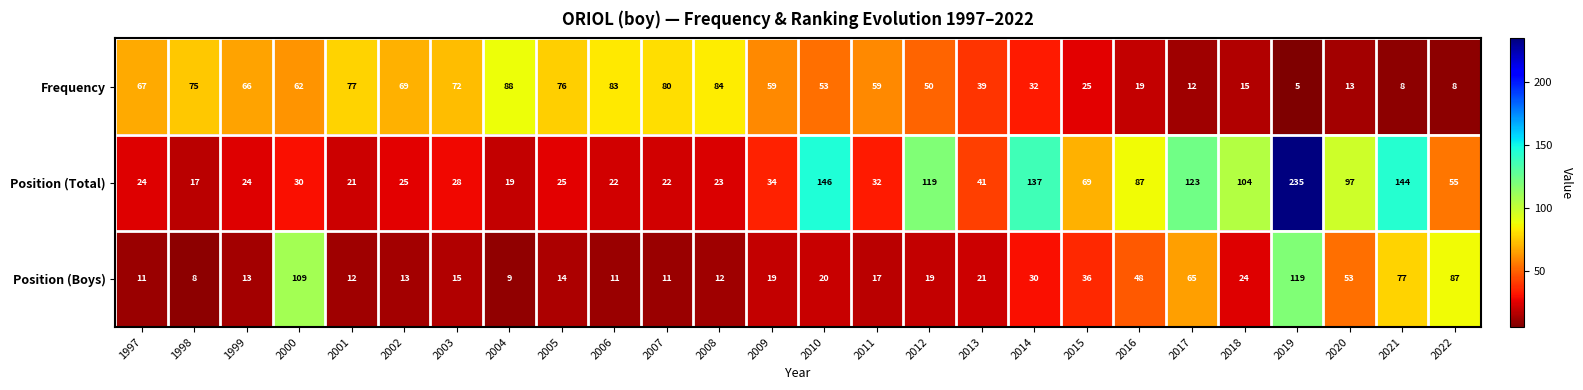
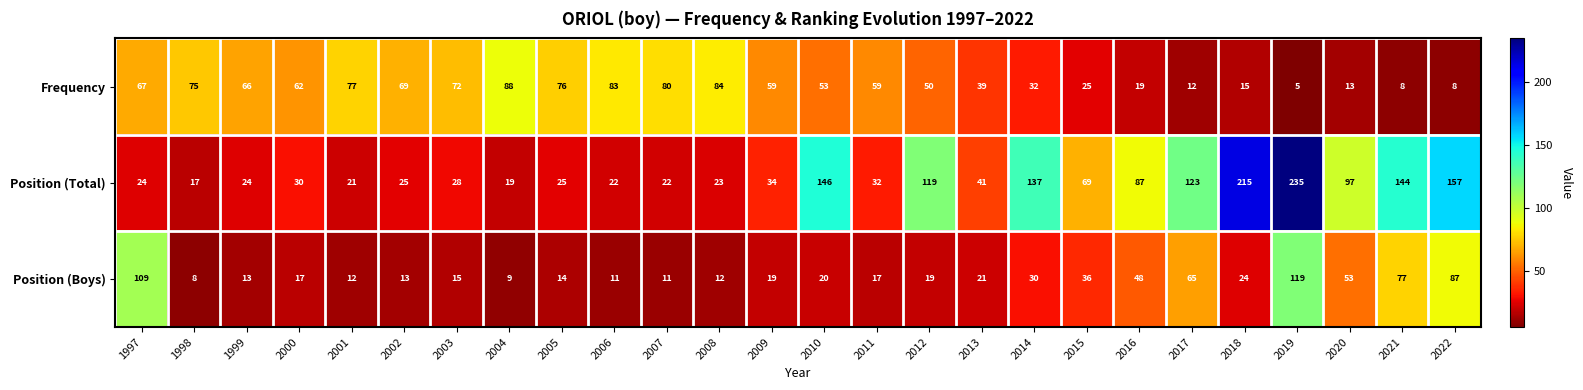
  {
    "Frequency": {
      "1997": 67,
      "1998": 75,
      "1999": 66,
      "2000": 62,
      "2001": 77,
      "2002": 69,
      "2003": 72,
      "2004": 88,
      "2005": 76,
      "2006": 83,
      "2007": 80,
      "2008": 84,
      "2009": 59,
      "2010": 53,
      "2011": 59,
      "2012": 50,
      "2013": 39,
      "2014": 32,
      "2015": 25,
      "2016": 19,
      "2017": 12,
      "2018": 15,
      "2019": 5,
      "2020": 13,
      "2021": 8,
      "2022": 8
    },
    "Position (Total)": {
      "1997": 24,
      "1998": 17,
      "1999": 24,
      "2000": 30,
      "2001": 21,
      "2002": 25,
      "2003": 28,
      "2004": 19,
      "2005": 25,
      "2006": 22,
      "2007": 22,
      "2008": 23,
      "2009": 34,
      "2010": 146,
      "2011": 32,
      "2012": 119,
      "2013": 41,
      "2014": 137,
      "2015": 69,
      "2016": 87,
      "2017": 123,
-     "2018": 104,
+     "2018": 215,
      "2019": 235,
      "2020": 97,
      "2021": 144,
-     "2022": 55
+     "2022": 157
    },
    "Position (Boys)": {
-     "1997": 11,
+     "1997": 109,
      "1998": 8,
      "1999": 13,
-     "2000": 109,
+     "2000": 17,
      "2001": 12,
      "2002": 13,
      "2003": 15,
      "2004": 9,
      "2005": 14,
      "2006": 11,
      "2007": 11,
      "2008": 12,
      "2009": 19,
      "2010": 20,
      "2011": 17,
      "2012": 19,
      "2013": 21,
      "2014": 30,
      "2015": 36,
      "2016": 48,
      "2017": 65,
      "2018": 24,
      "2019": 119,
      "2020": 53,
      "2021": 77,
      "2022": 87
    }
  }
